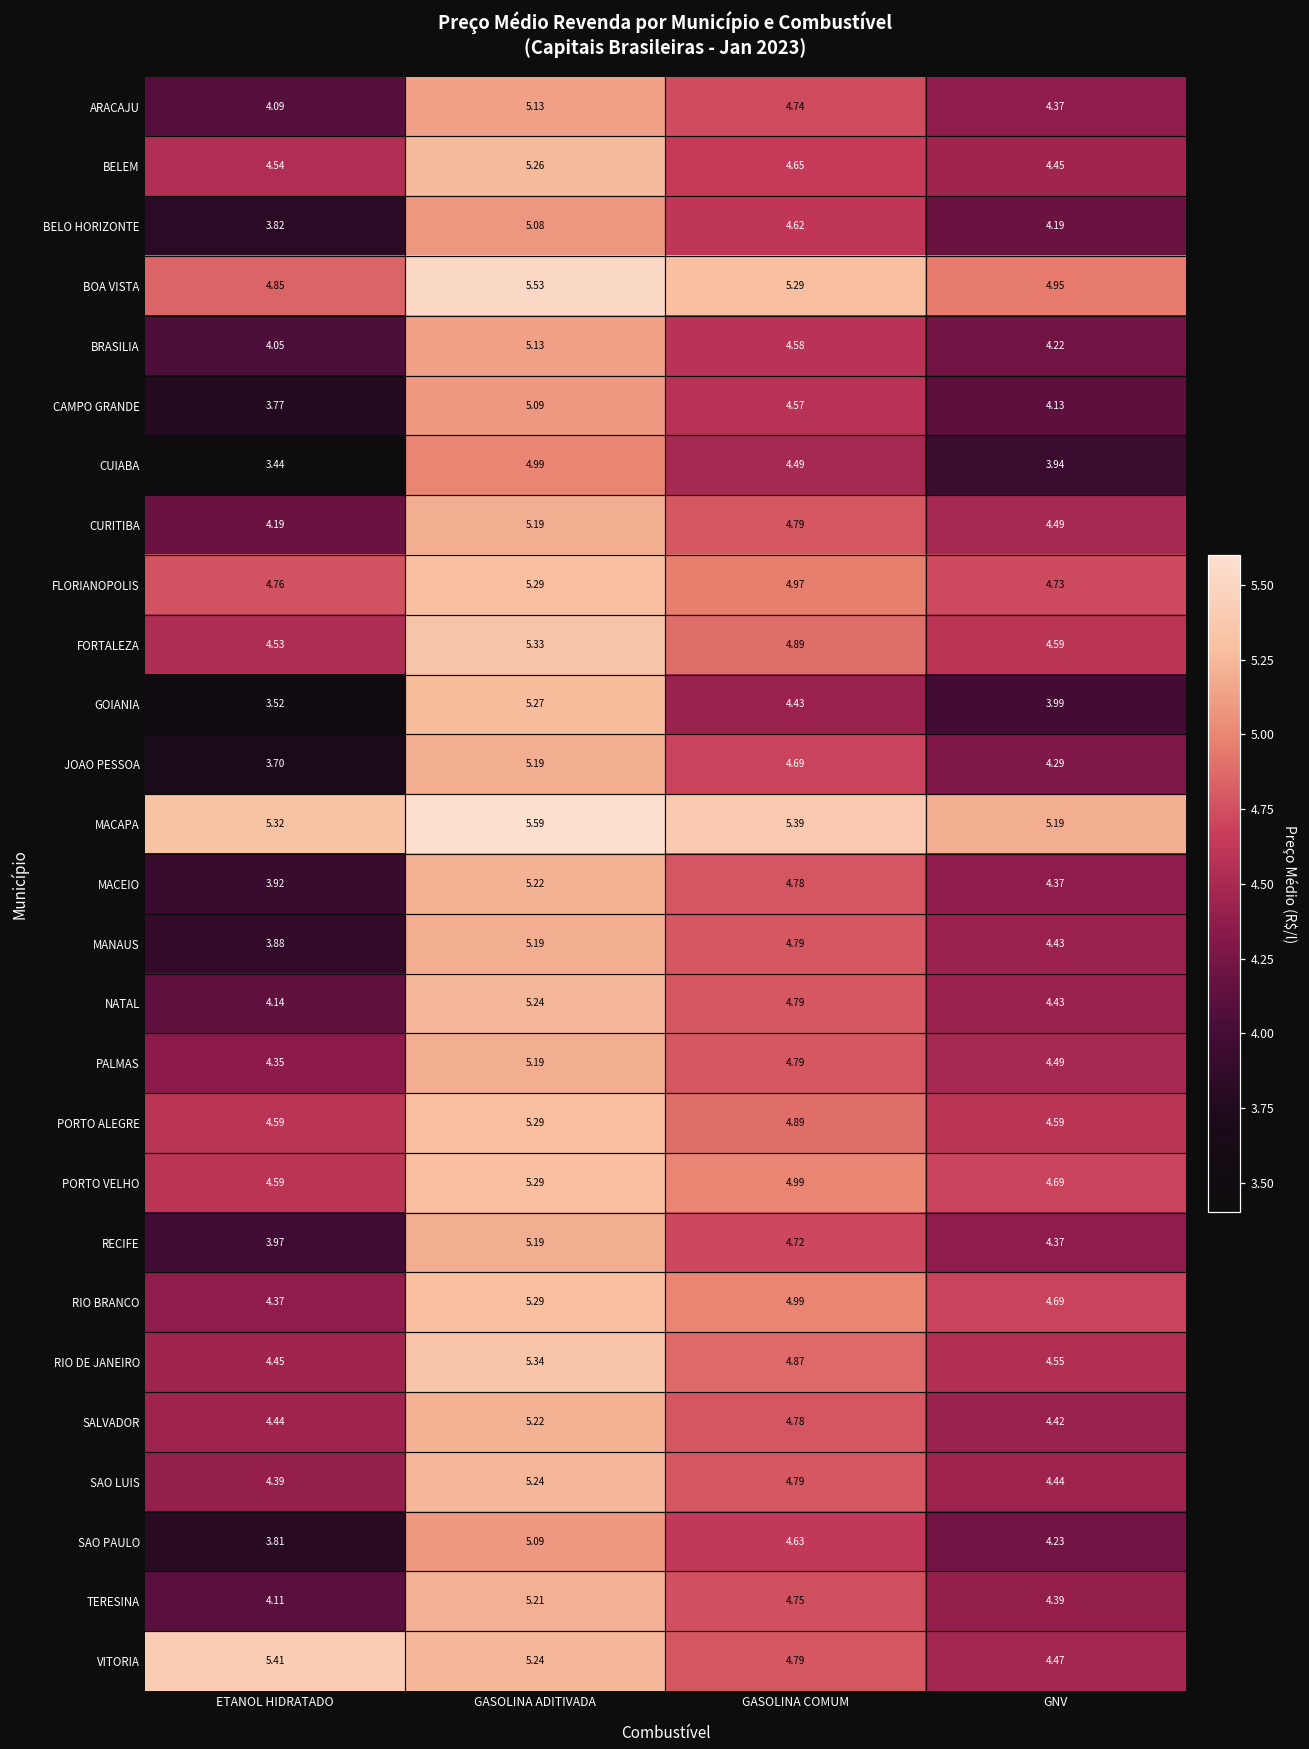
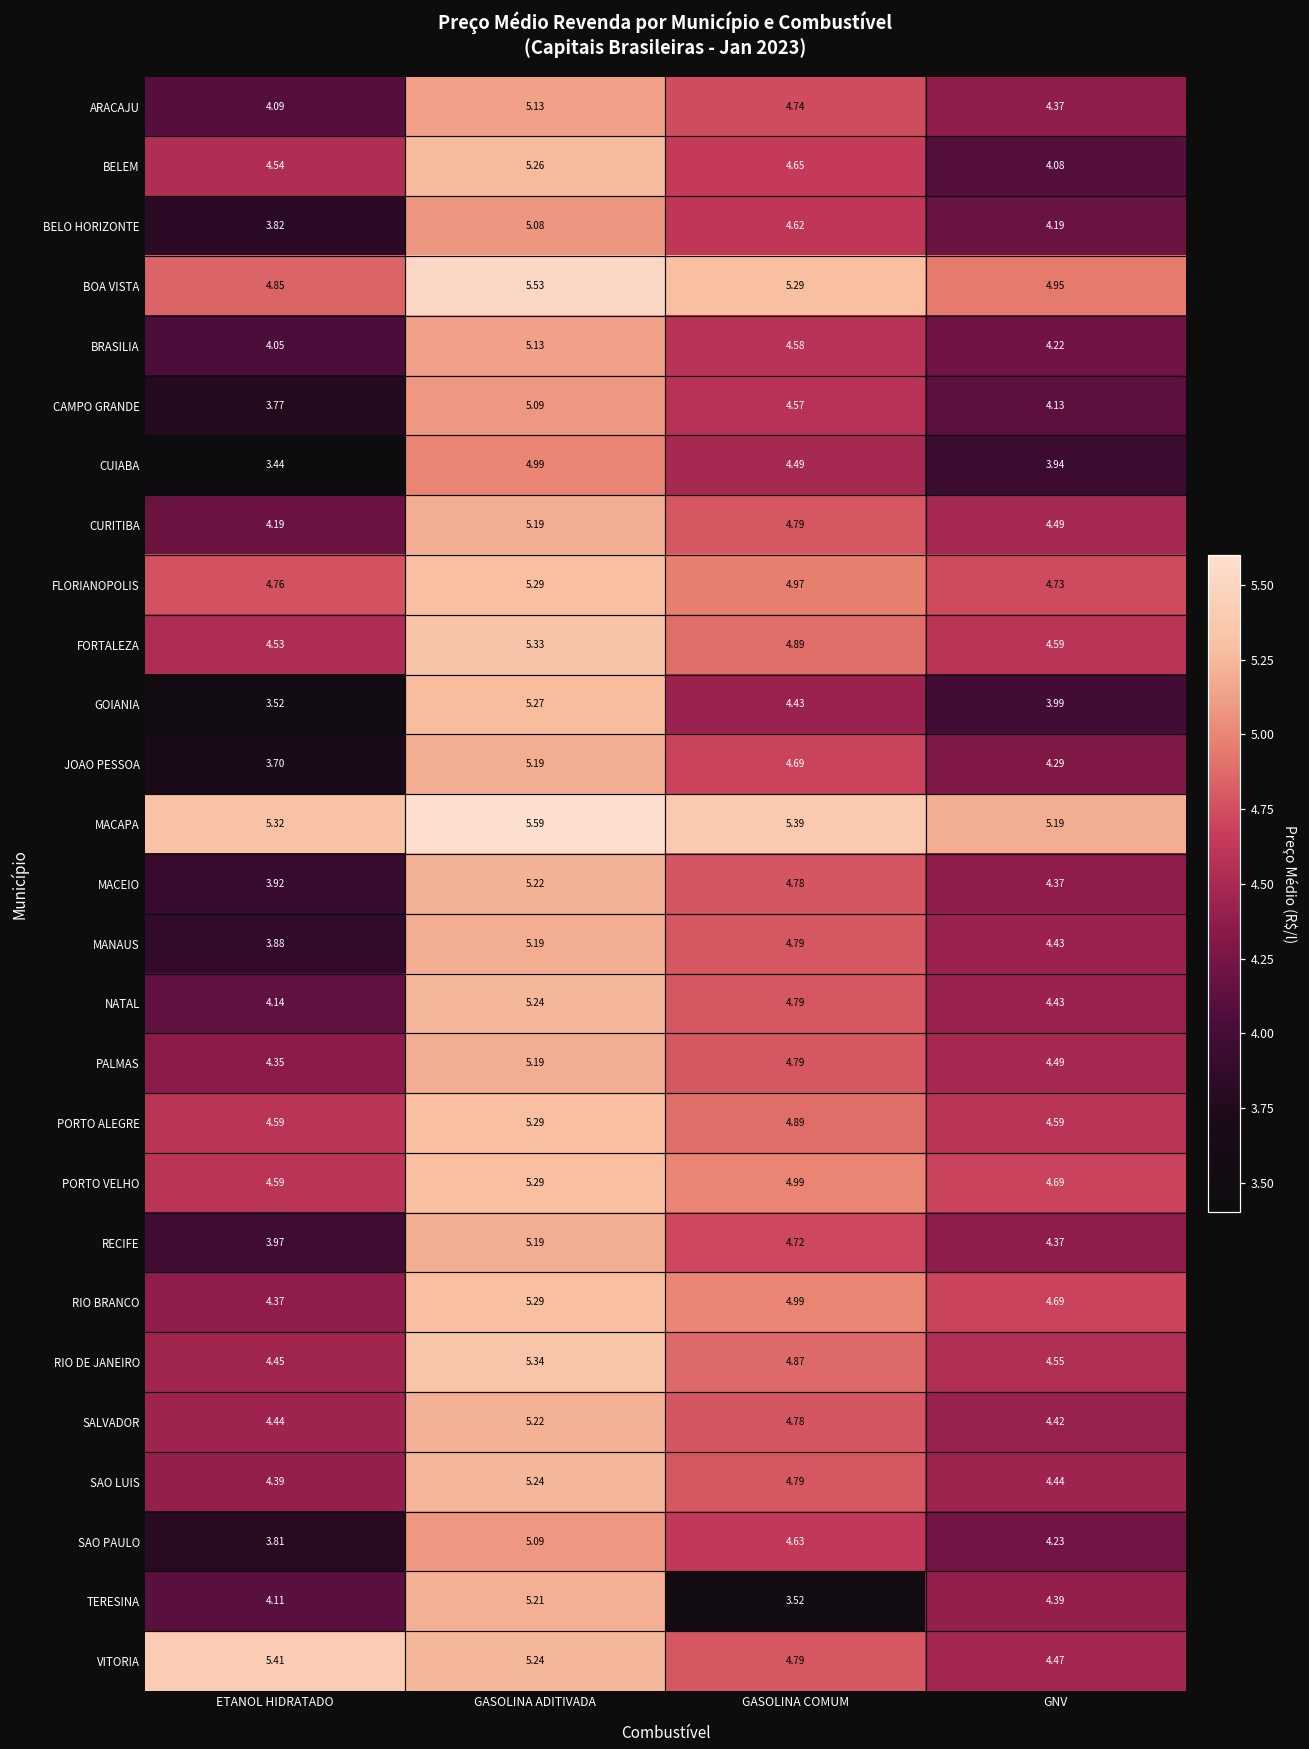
  {
    "ARACAJU": {
      "ETANOL HIDRATADO": 4.09,
      "GASOLINA ADITIVADA": 5.13,
      "GASOLINA COMUM": 4.74,
      "GNV": 4.37
    },
    "BELEM": {
      "ETANOL HIDRATADO": 4.54,
      "GASOLINA ADITIVADA": 5.26,
      "GASOLINA COMUM": 4.65,
-     "GNV": 4.45
+     "GNV": 4.08
    },
    "BELO HORIZONTE": {
      "ETANOL HIDRATADO": 3.82,
      "GASOLINA ADITIVADA": 5.08,
      "GASOLINA COMUM": 4.62,
      "GNV": 4.19
    },
    "BOA VISTA": {
      "ETANOL HIDRATADO": 4.85,
      "GASOLINA ADITIVADA": 5.53,
      "GASOLINA COMUM": 5.29,
      "GNV": 4.95
    },
    "BRASILIA": {
      "ETANOL HIDRATADO": 4.05,
      "GASOLINA ADITIVADA": 5.13,
      "GASOLINA COMUM": 4.58,
      "GNV": 4.22
    },
    "CAMPO GRANDE": {
      "ETANOL HIDRATADO": 3.77,
      "GASOLINA ADITIVADA": 5.09,
      "GASOLINA COMUM": 4.57,
      "GNV": 4.13
    },
    "CUIABA": {
      "ETANOL HIDRATADO": 3.44,
      "GASOLINA ADITIVADA": 4.99,
      "GASOLINA COMUM": 4.49,
      "GNV": 3.94
    },
    "CURITIBA": {
      "ETANOL HIDRATADO": 4.19,
      "GASOLINA ADITIVADA": 5.19,
      "GASOLINA COMUM": 4.79,
      "GNV": 4.49
    },
    "FLORIANOPOLIS": {
      "ETANOL HIDRATADO": 4.76,
      "GASOLINA ADITIVADA": 5.29,
      "GASOLINA COMUM": 4.97,
      "GNV": 4.73
    },
    "FORTALEZA": {
      "ETANOL HIDRATADO": 4.53,
      "GASOLINA ADITIVADA": 5.33,
      "GASOLINA COMUM": 4.89,
      "GNV": 4.59
    },
    "GOIANIA": {
      "ETANOL HIDRATADO": 3.52,
      "GASOLINA ADITIVADA": 5.27,
      "GASOLINA COMUM": 4.43,
      "GNV": 3.99
    },
    "JOAO PESSOA": {
      "ETANOL HIDRATADO": 3.70,
      "GASOLINA ADITIVADA": 5.19,
      "GASOLINA COMUM": 4.69,
      "GNV": 4.29
    },
    "MACAPA": {
      "ETANOL HIDRATADO": 5.32,
      "GASOLINA ADITIVADA": 5.59,
      "GASOLINA COMUM": 5.39,
      "GNV": 5.19
    },
    "MACEIO": {
      "ETANOL HIDRATADO": 3.92,
      "GASOLINA ADITIVADA": 5.22,
      "GASOLINA COMUM": 4.78,
      "GNV": 4.37
    },
    "MANAUS": {
      "ETANOL HIDRATADO": 3.88,
      "GASOLINA ADITIVADA": 5.19,
      "GASOLINA COMUM": 4.79,
      "GNV": 4.43
    },
    "NATAL": {
      "ETANOL HIDRATADO": 4.14,
      "GASOLINA ADITIVADA": 5.24,
      "GASOLINA COMUM": 4.79,
      "GNV": 4.43
    },
    "PALMAS": {
      "ETANOL HIDRATADO": 4.35,
      "GASOLINA ADITIVADA": 5.19,
      "GASOLINA COMUM": 4.79,
      "GNV": 4.49
    },
    "PORTO ALEGRE": {
      "ETANOL HIDRATADO": 4.59,
      "GASOLINA ADITIVADA": 5.29,
      "GASOLINA COMUM": 4.89,
      "GNV": 4.59
    },
    "PORTO VELHO": {
      "ETANOL HIDRATADO": 4.59,
      "GASOLINA ADITIVADA": 5.29,
      "GASOLINA COMUM": 4.99,
      "GNV": 4.69
    },
    "RECIFE": {
      "ETANOL HIDRATADO": 3.97,
      "GASOLINA ADITIVADA": 5.19,
      "GASOLINA COMUM": 4.72,
      "GNV": 4.37
    },
    "RIO BRANCO": {
      "ETANOL HIDRATADO": 4.37,
      "GASOLINA ADITIVADA": 5.29,
      "GASOLINA COMUM": 4.99,
      "GNV": 4.69
    },
    "RIO DE JANEIRO": {
      "ETANOL HIDRATADO": 4.45,
      "GASOLINA ADITIVADA": 5.34,
      "GASOLINA COMUM": 4.87,
      "GNV": 4.55
    },
    "SALVADOR": {
      "ETANOL HIDRATADO": 4.44,
      "GASOLINA ADITIVADA": 5.22,
      "GASOLINA COMUM": 4.78,
      "GNV": 4.42
    },
    "SAO LUIS": {
      "ETANOL HIDRATADO": 4.39,
      "GASOLINA ADITIVADA": 5.24,
      "GASOLINA COMUM": 4.79,
      "GNV": 4.44
    },
    "SAO PAULO": {
      "ETANOL HIDRATADO": 3.81,
      "GASOLINA ADITIVADA": 5.09,
      "GASOLINA COMUM": 4.63,
      "GNV": 4.23
    },
    "TERESINA": {
      "ETANOL HIDRATADO": 4.11,
      "GASOLINA ADITIVADA": 5.21,
-     "GASOLINA COMUM": 4.75,
+     "GASOLINA COMUM": 3.52,
      "GNV": 4.39
    },
    "VITORIA": {
      "ETANOL HIDRATADO": 5.41,
      "GASOLINA ADITIVADA": 5.24,
      "GASOLINA COMUM": 4.79,
      "GNV": 4.47
    }
  }
